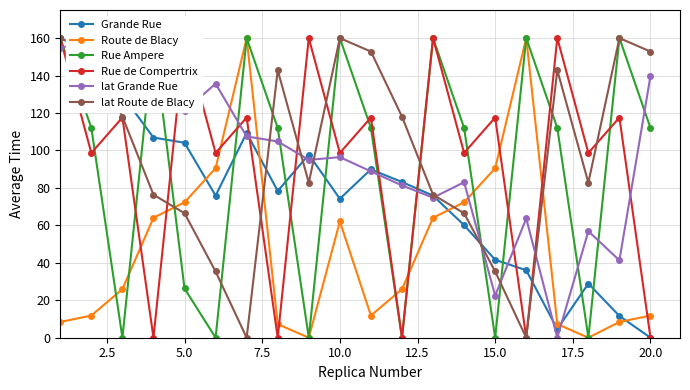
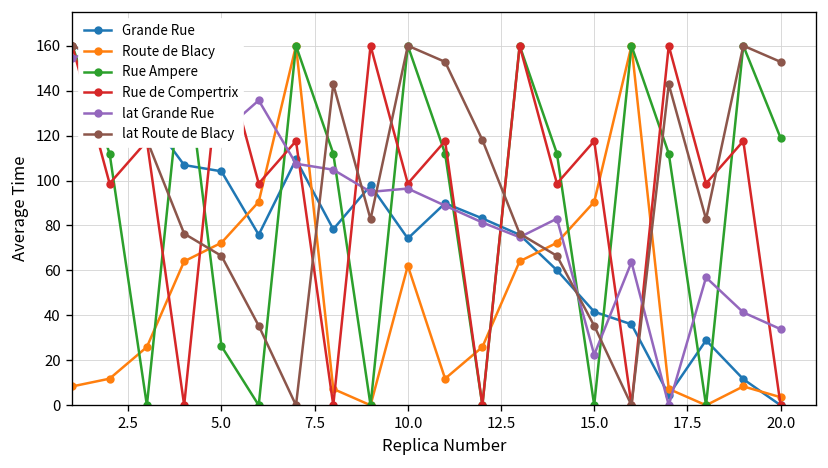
  {
    "Grande Rue": {
      "5.0": 104,
      "10.0": 74,
      "15.0": 42
    },
    "Route de Blacy": {
      "5.0": 72,
      "10.0": 62,
      "15.0": 91,
-     "20.0": 12
+     "20.0": 4
    },
    "Rue Ampere": {
      "5.0": 26,
      "15.0": 0,
-     "20.0": 112
+     "20.0": 119
    },
    "Rue de Compertrix": {
      "10.0": 99,
      "15.0": 118
    },
    "lat Grande Rue": {
      "10.0": 96,
      "15.0": 22,
-     "20.0": 140
+     "20.0": 34
    },
    "lat Route de Blacy": {
      "5.0": 66,
      "15.0": 35,
      "20.0": 153
    }
  }
